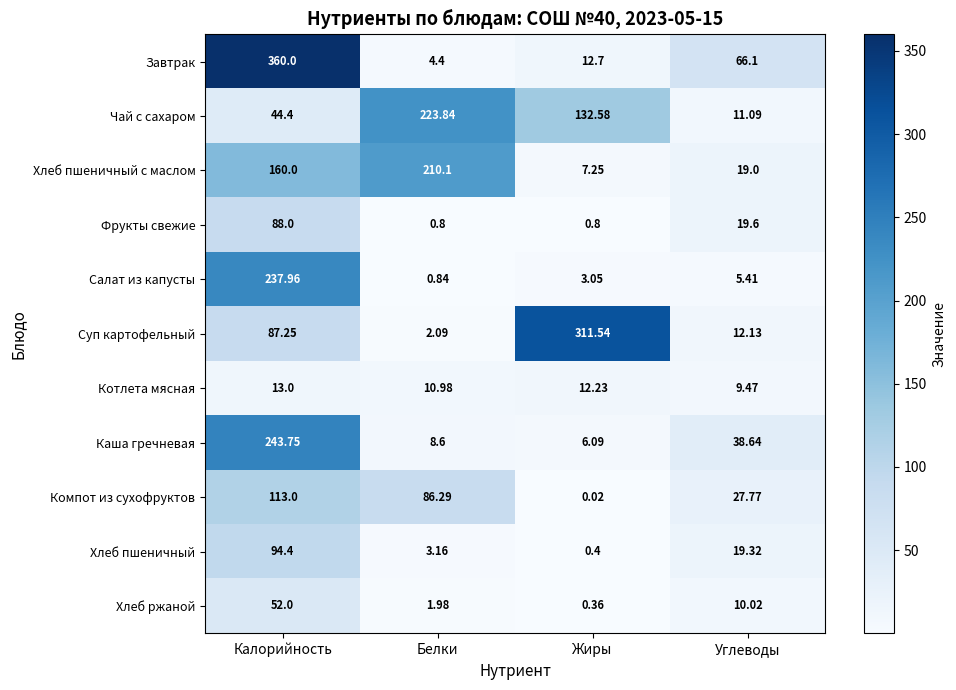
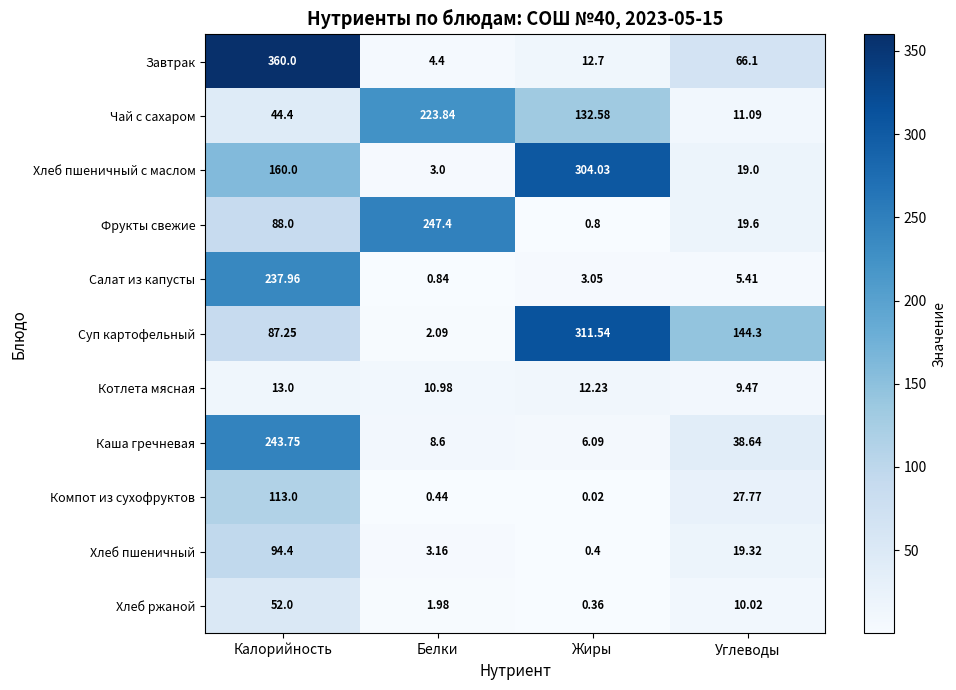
  {
    "Завтрак": {
      "Калорийность": 360.0,
      "Белки": 4.4,
      "Жиры": 12.7,
      "Углеводы": 66.1
    },
    "Чай с сахаром": {
      "Калорийность": 44.4,
      "Белки": 223.84,
      "Жиры": 132.58,
      "Углеводы": 11.09
    },
    "Хлеб пшеничный с маслом": {
      "Калорийность": 160.0,
-     "Белки": 210.1,
-     "Жиры": 7.25,
+     "Белки": 3.0,
+     "Жиры": 304.03,
      "Углеводы": 19.0
    },
    "Фрукты свежие": {
      "Калорийность": 88.0,
-     "Белки": 0.8,
+     "Белки": 247.4,
      "Жиры": 0.8,
      "Углеводы": 19.6
    },
    "Салат из капусты": {
      "Калорийность": 237.96,
      "Белки": 0.84,
      "Жиры": 3.05,
      "Углеводы": 5.41
    },
    "Суп картофельный": {
      "Калорийность": 87.25,
      "Белки": 2.09,
      "Жиры": 311.54,
-     "Углеводы": 12.13
+     "Углеводы": 144.3
    },
    "Котлета мясная": {
      "Калорийность": 13.0,
      "Белки": 10.98,
      "Жиры": 12.23,
      "Углеводы": 9.47
    },
    "Каша гречневая": {
      "Калорийность": 243.75,
      "Белки": 8.6,
      "Жиры": 6.09,
      "Углеводы": 38.64
    },
    "Компот из сухофруктов": {
      "Калорийность": 113.0,
-     "Белки": 86.29,
+     "Белки": 0.44,
      "Жиры": 0.02,
      "Углеводы": 27.77
    },
    "Хлеб пшеничный": {
      "Калорийность": 94.4,
      "Белки": 3.16,
      "Жиры": 0.4,
      "Углеводы": 19.32
    },
    "Хлеб ржаной": {
      "Калорийность": 52.0,
      "Белки": 1.98,
      "Жиры": 0.36,
      "Углеводы": 10.02
    }
  }
